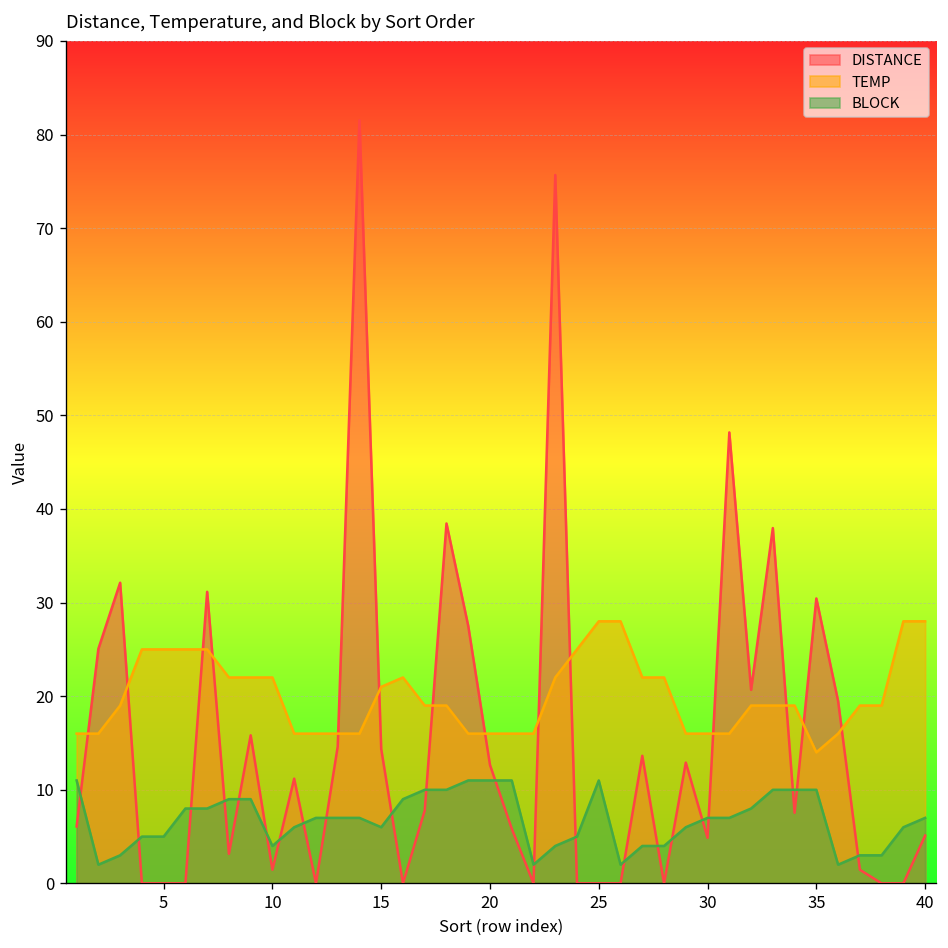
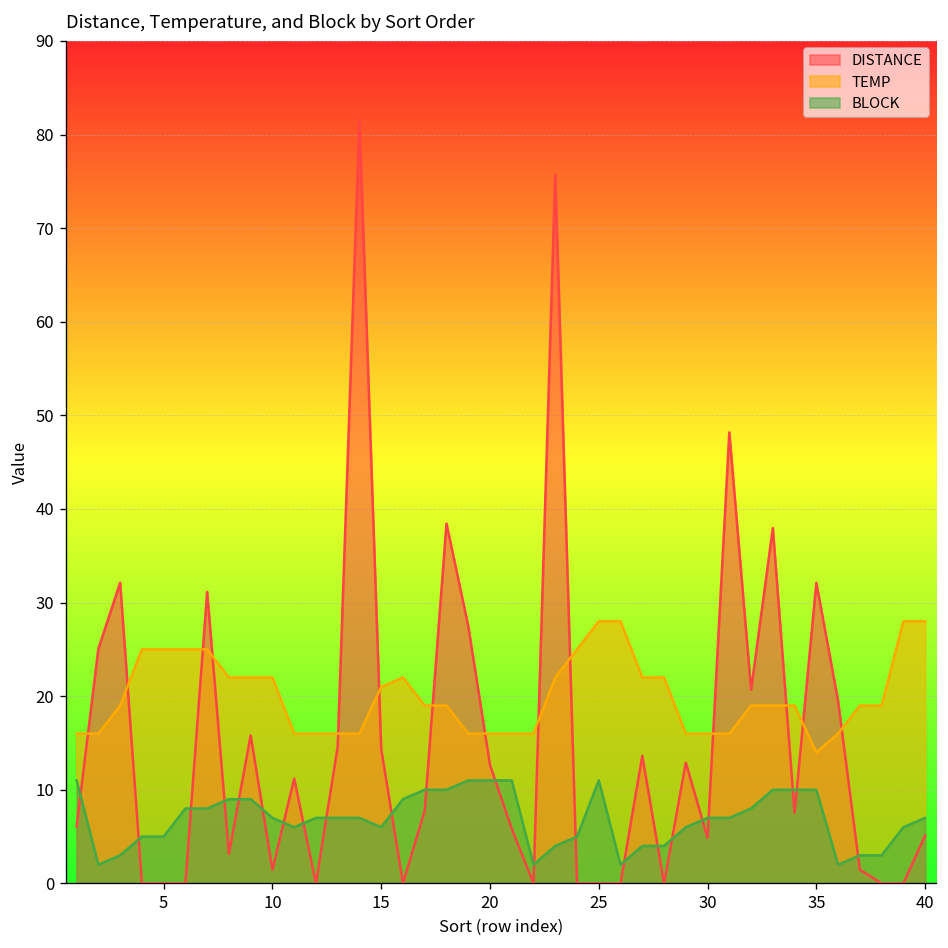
  {
    "DISTANCE": {
      "5": 0,
      "10": 1,
      "15": 14,
      "20": 13,
      "25": 0,
      "30": 5,
-     "35": 30,
+     "35": 32,
      "40": 5
    },
    "TEMP": {
      "5": 25,
      "10": 22,
      "15": 21,
      "20": 16,
      "25": 28,
      "30": 16,
      "35": 14,
      "40": 28
    },
    "BLOCK": {
      "5": 5,
-     "10": 4,
+     "10": 7,
      "15": 6,
      "20": 11,
      "25": 11,
      "30": 7,
      "35": 10,
      "40": 7
    }
  }
